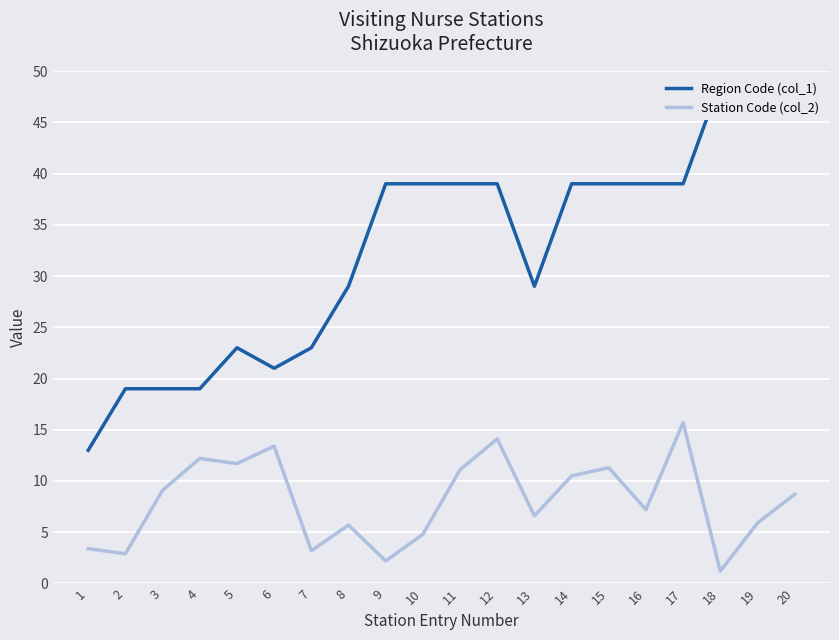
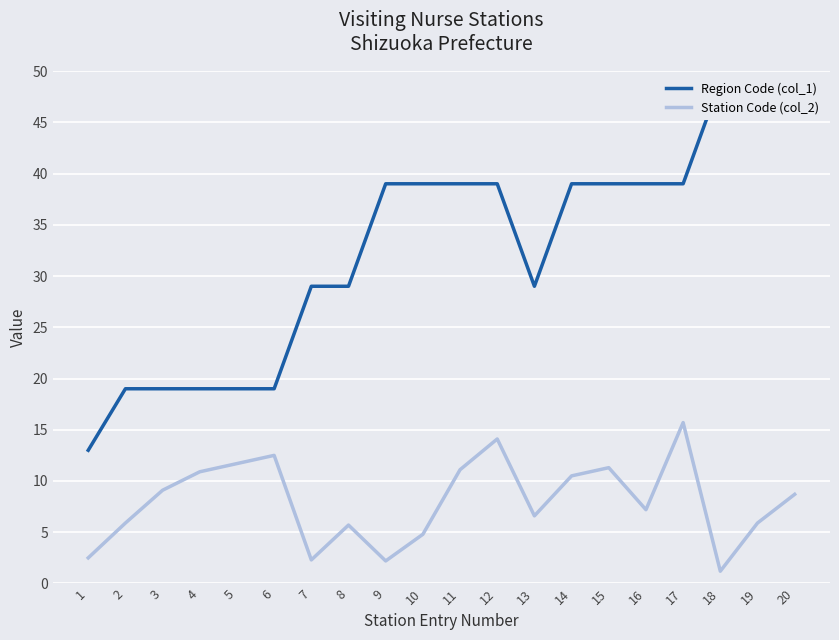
  {
    "Region Code (col_1)": {
      "1": 13,
      "2": 19,
      "3": 19,
      "4": 19,
-     "5": 23,
-     "6": 21,
-     "7": 23,
+     "5": 19,
+     "6": 19,
+     "7": 29,
      "8": 29,
      "9": 39,
      "10": 39,
      "11": 39,
      "12": 39,
      "13": 29,
      "14": 39,
      "15": 39,
      "16": 39,
      "17": 39
    },
    "Station Code (col_2)": {
-     "1": 3.4,
-     "2": 2.9,
+     "1": 2.5,
+     "2": 5.9,
      "3": 9.1,
-     "4": 12.2,
+     "4": 10.9,
      "5": 11.7,
-     "6": 13.4,
-     "7": 3.2,
+     "6": 12.5,
+     "7": 2.3,
      "8": 5.7,
      "9": 2.2,
      "10": 4.8,
      "11": 11.1,
      "12": 14.1,
      "13": 6.6,
      "14": 10.5,
      "15": 11.3,
      "16": 7.2,
      "17": 15.7,
      "18": 1.2,
      "19": 5.9,
      "20": 8.7
    }
  }
